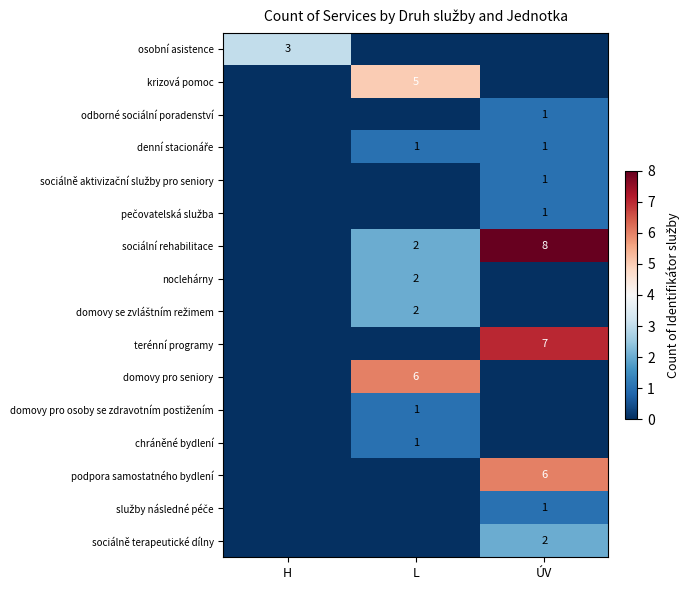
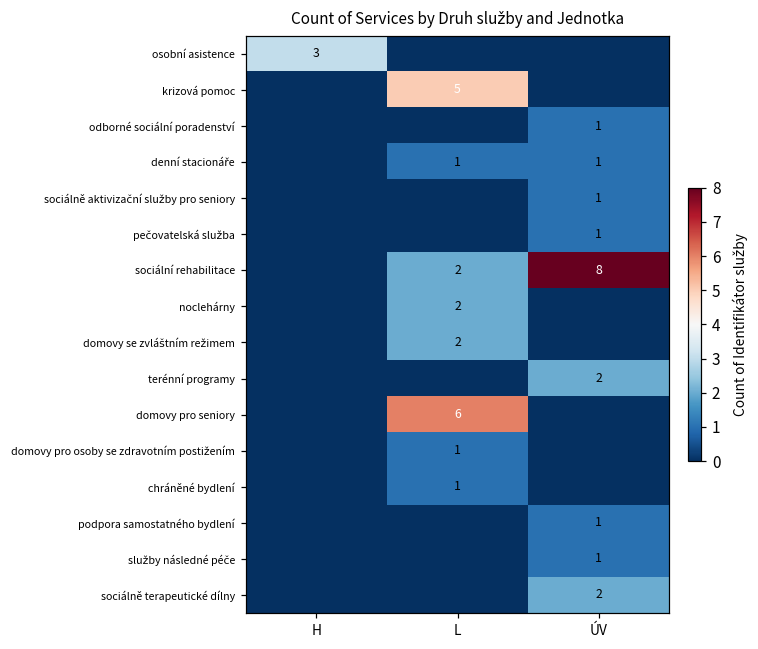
  {
    "osobní asistence": {
      "H": 3
    },
    "krizová pomoc": {
      "L": 5
    },
    "odborné sociální poradenství": {
      "ÚV": 1
    },
    "denní stacionáře": {
      "L": 1,
      "ÚV": 1
    },
    "sociálně aktivizační služby pro seniory": {
      "ÚV": 1
    },
    "pečovatelská služba": {
      "ÚV": 1
    },
    "sociální rehabilitace": {
      "L": 2,
      "ÚV": 8
    },
    "noclehárny": {
      "L": 2
    },
    "domovy se zvláštním režimem": {
      "L": 2
    },
    "terénní programy": {
-     "ÚV": 7
+     "ÚV": 2
    },
    "domovy pro seniory": {
      "L": 6
    },
    "domovy pro osoby se zdravotním postižením": {
      "L": 1
    },
    "chráněné bydlení": {
      "L": 1
    },
    "podpora samostatného bydlení": {
-     "ÚV": 6
+     "ÚV": 1
    },
    "služby následné péče": {
      "ÚV": 1
    },
    "sociálně terapeutické dílny": {
      "ÚV": 2
    }
  }
